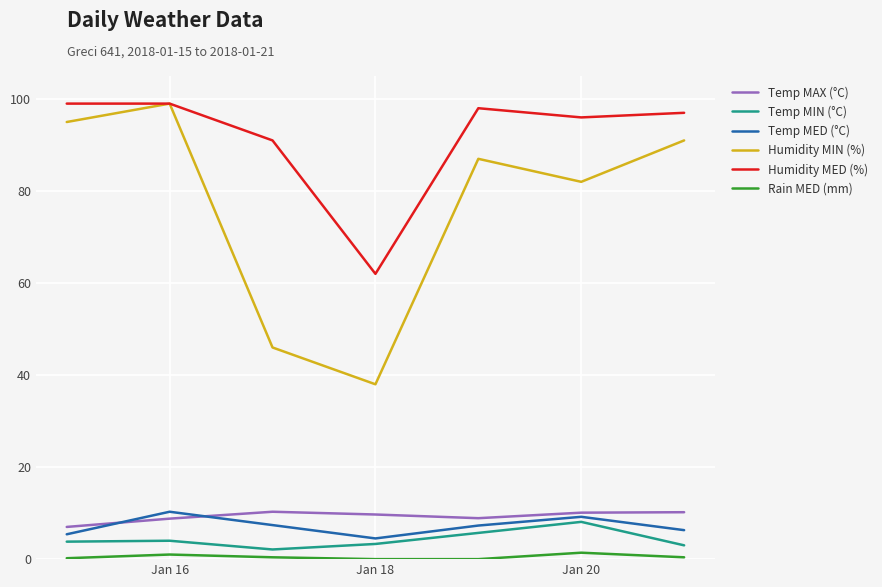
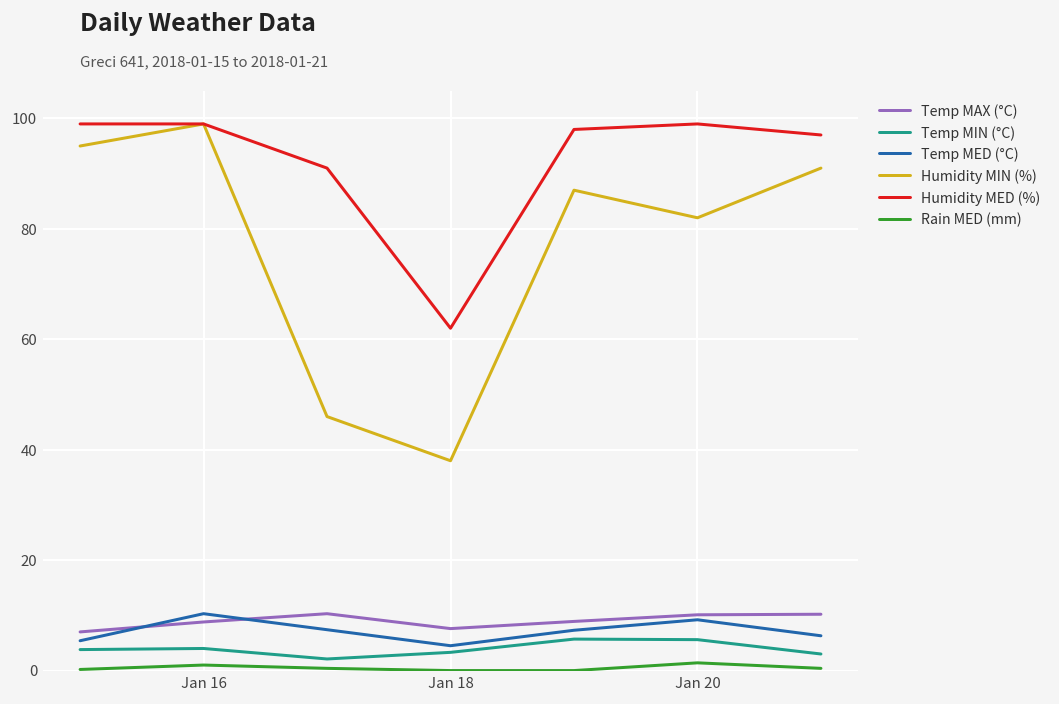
  {
    "Temp MAX (°C)": {
      "Jan 16": 9,
-     "Jan 18": 10,
+     "Jan 18": 8,
      "Jan 20": 10
    },
    "Temp MIN (°C)": {
      "Jan 16": 4,
      "Jan 18": 3,
-     "Jan 20": 8
+     "Jan 20": 6
    },
    "Temp MED (°C)": {
      "Jan 16": 10,
      "Jan 18": 5,
      "Jan 20": 9
    },
    "Humidity MIN (%)": {
      "Jan 18": 38,
      "Jan 20": 82
    },
    "Humidity MED (%)": {
      "Jan 18": 62,
-     "Jan 20": 96
+     "Jan 20": 99
    },
    "Rain MED (mm)": {
      "Jan 16": 1,
      "Jan 18": 0,
      "Jan 20": 1
    }
  }
